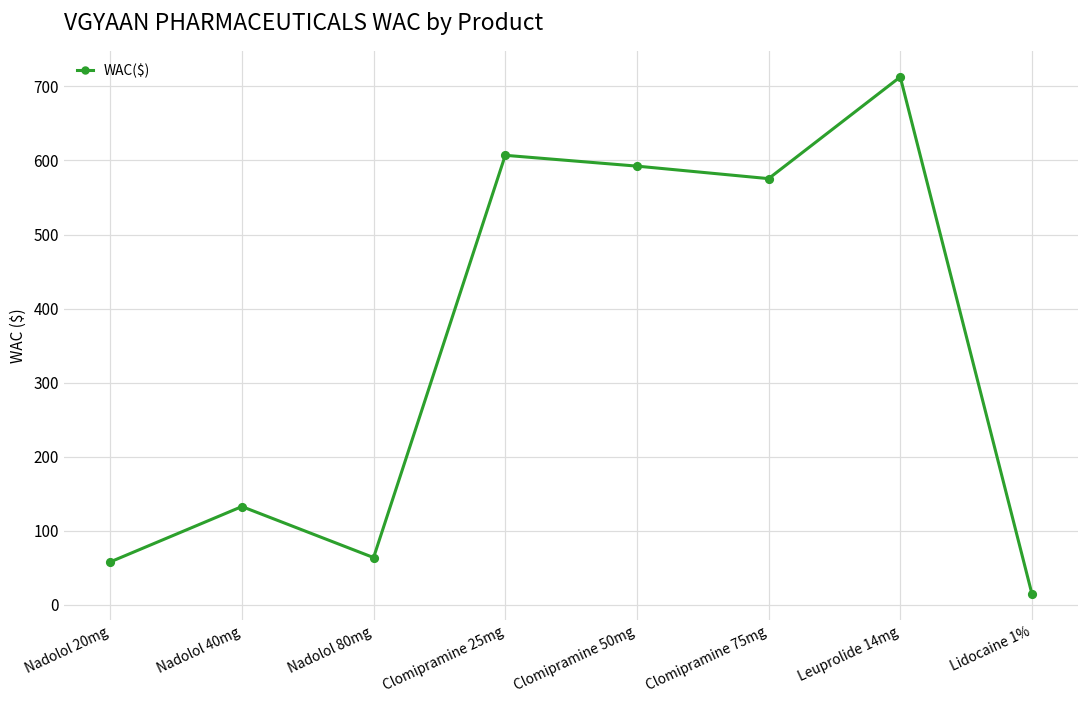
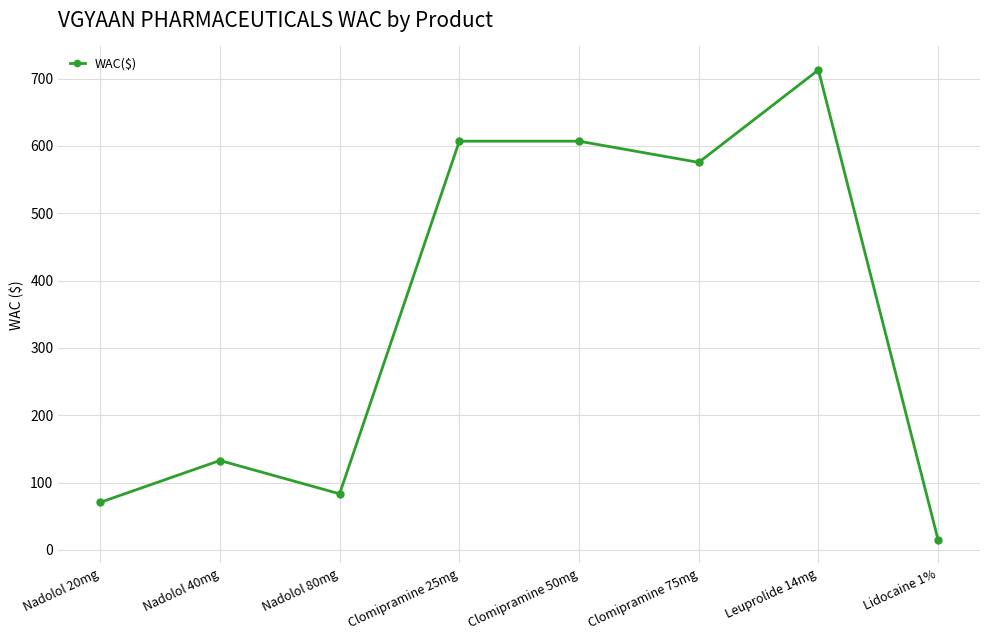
  {
-   "Nadolol 20mg": 60,
+   "Nadolol 20mg": 70,
    "Nadolol 40mg": 130,
-   "Nadolol 80mg": 60,
+   "Nadolol 80mg": 80,
    "Clomipramine 25mg": 610,
-   "Clomipramine 50mg": 590,
+   "Clomipramine 50mg": 610,
    "Clomipramine 75mg": 580,
    "Leuprolide 14mg": 710,
    "Lidocaine 1%": 20
  }
